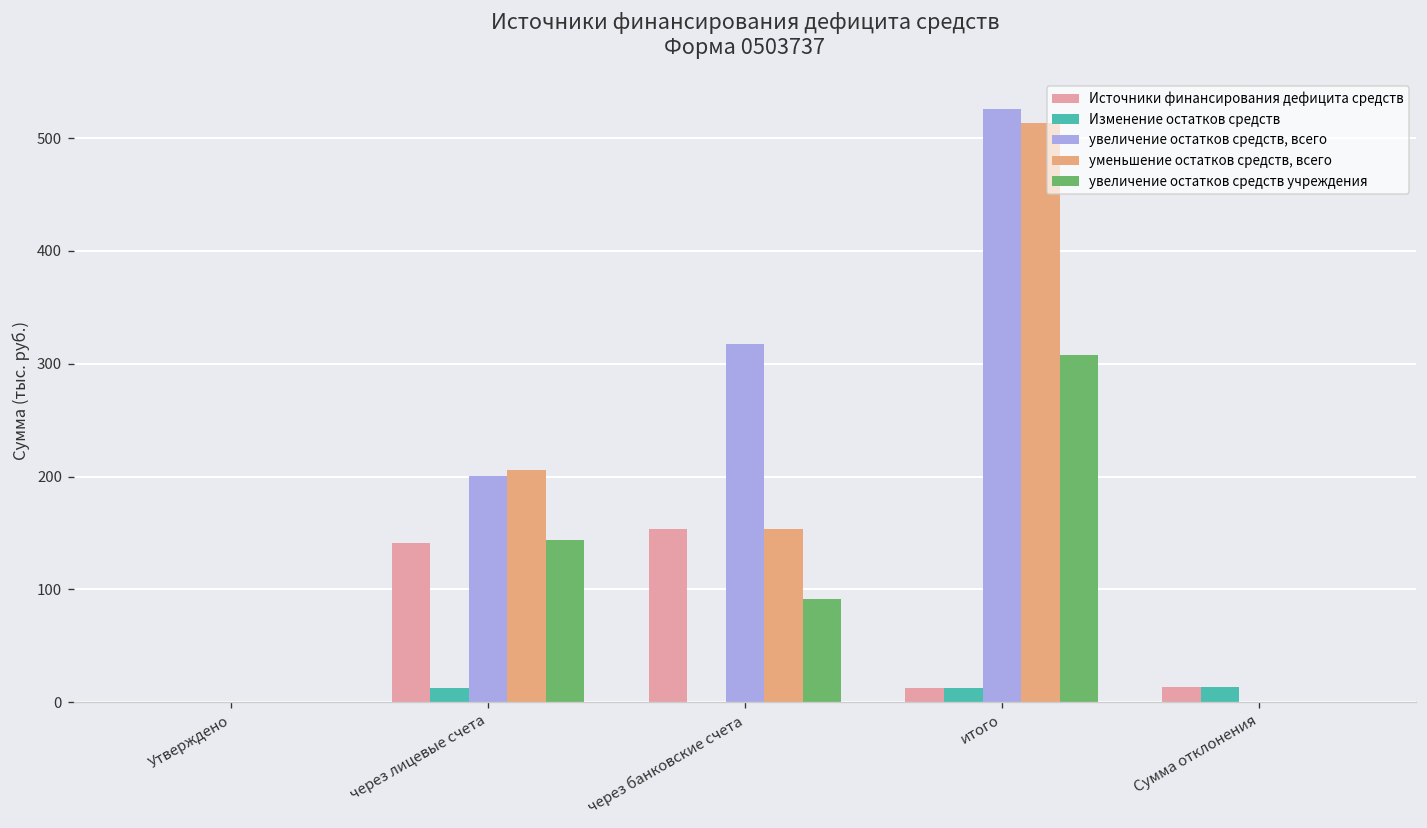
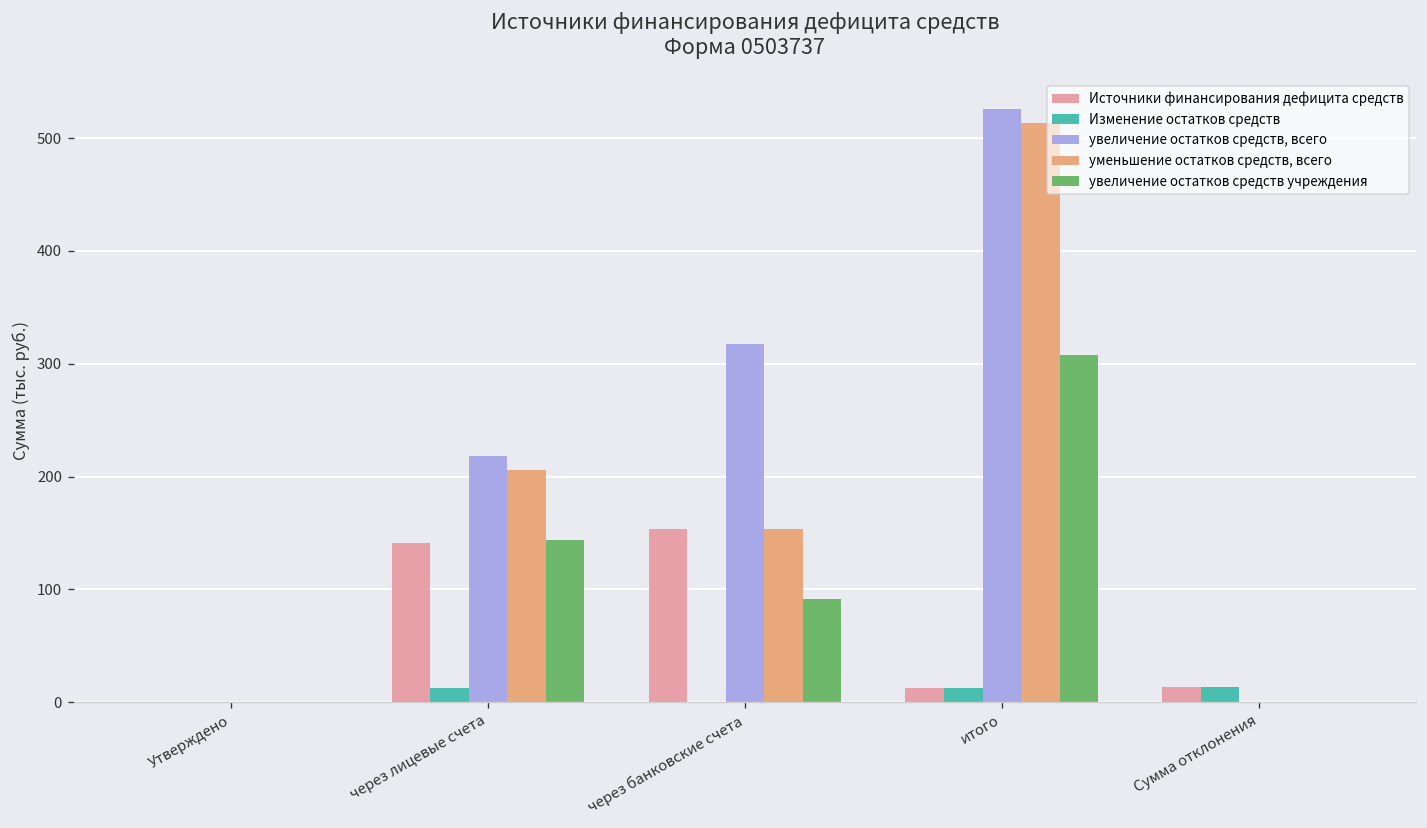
  {
    "Изменение остатков средств": {
      "через лицевые счета": 10,
      "через банковские счета": 0,
      "итого": 10,
      "Сумма отклонения": 10
    },
    "увеличение остатков средств, всего": {
      "Утверждено": 0,
-     "через лицевые счета": 200,
+     "через лицевые счета": 220,
      "через банковские счета": 320,
      "итого": 530,
      "Сумма отклонения": 0
    },
    "увеличение остатков средств учреждения": {
      "Утверждено": 0,
      "через лицевые счета": 140,
      "через банковские счета": 90,
      "итого": 310,
      "Сумма отклонения": 0
    }
  }
